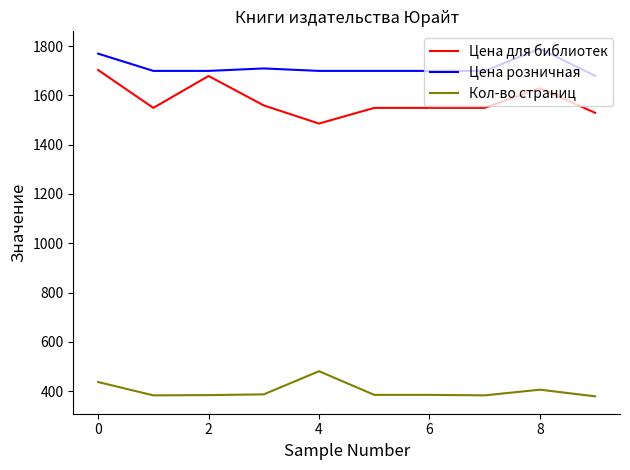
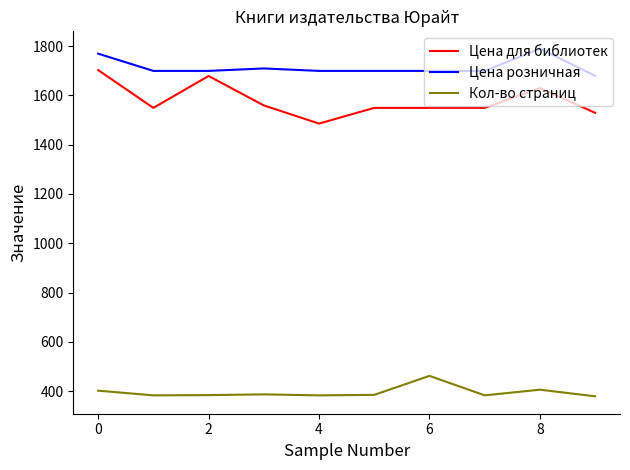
  {
    "Цена для библиотек": {
      "0": 1700,
      "2": 1680,
      "4": 1490,
      "6": 1550
    },
    "Цена розничная": {
      "0": 1770,
      "2": 1700,
      "4": 1700
    },
    "Кол-во страниц": {
-     "0": 440,
+     "0": 400,
      "2": 380,
-     "4": 480,
-     "6": 390,
+     "4": 380,
+     "6": 460,
      "8": 410
    }
  }
